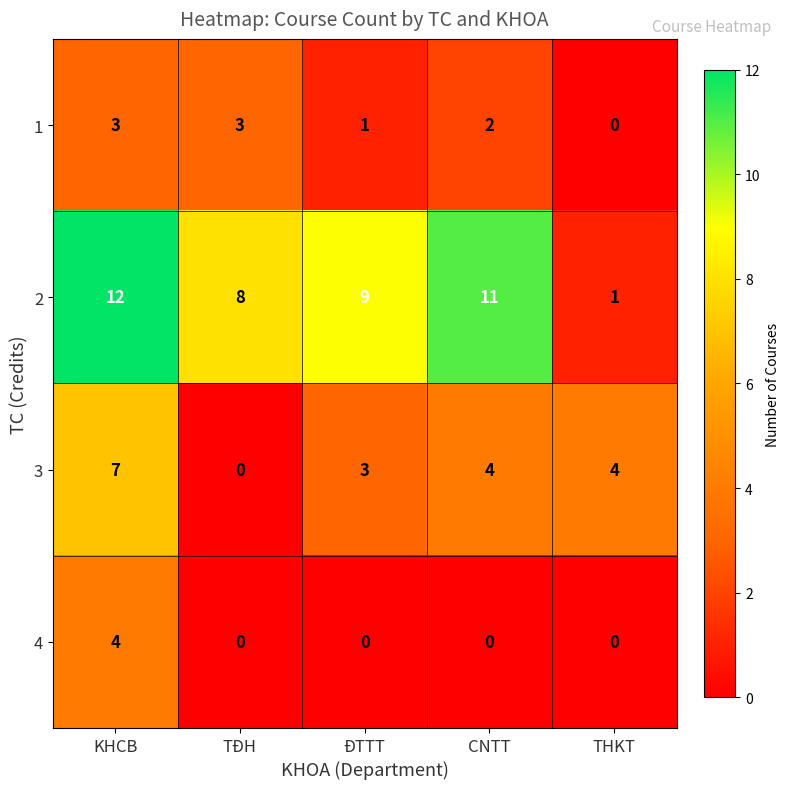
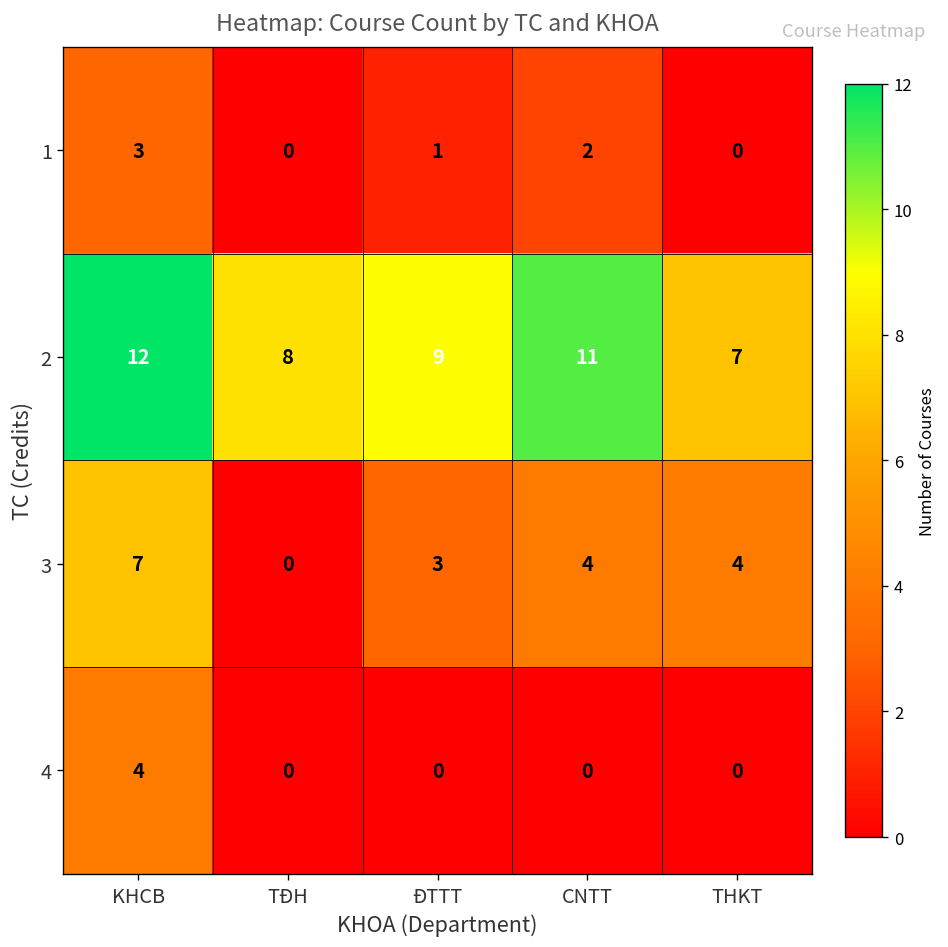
  {
    "1": {
      "KHCB": 3,
-     "TĐH": 3,
+     "TĐH": 0,
      "ĐTTT": 1,
      "CNTT": 2,
      "THKT": 0
    },
    "2": {
      "KHCB": 12,
      "TĐH": 8,
      "ĐTTT": 9,
      "CNTT": 11,
-     "THKT": 1
+     "THKT": 7
    },
    "3": {
      "KHCB": 7,
      "TĐH": 0,
      "ĐTTT": 3,
      "CNTT": 4,
      "THKT": 4
    },
    "4": {
      "KHCB": 4,
      "TĐH": 0,
      "ĐTTT": 0,
      "CNTT": 0,
      "THKT": 0
    }
  }
